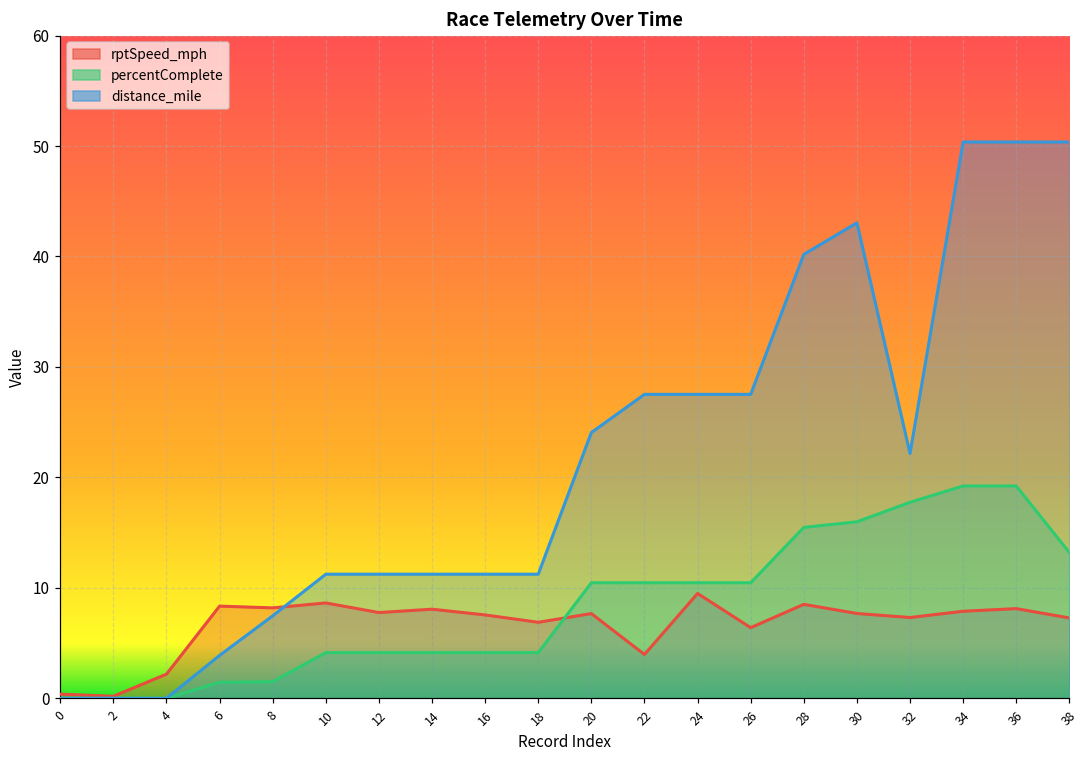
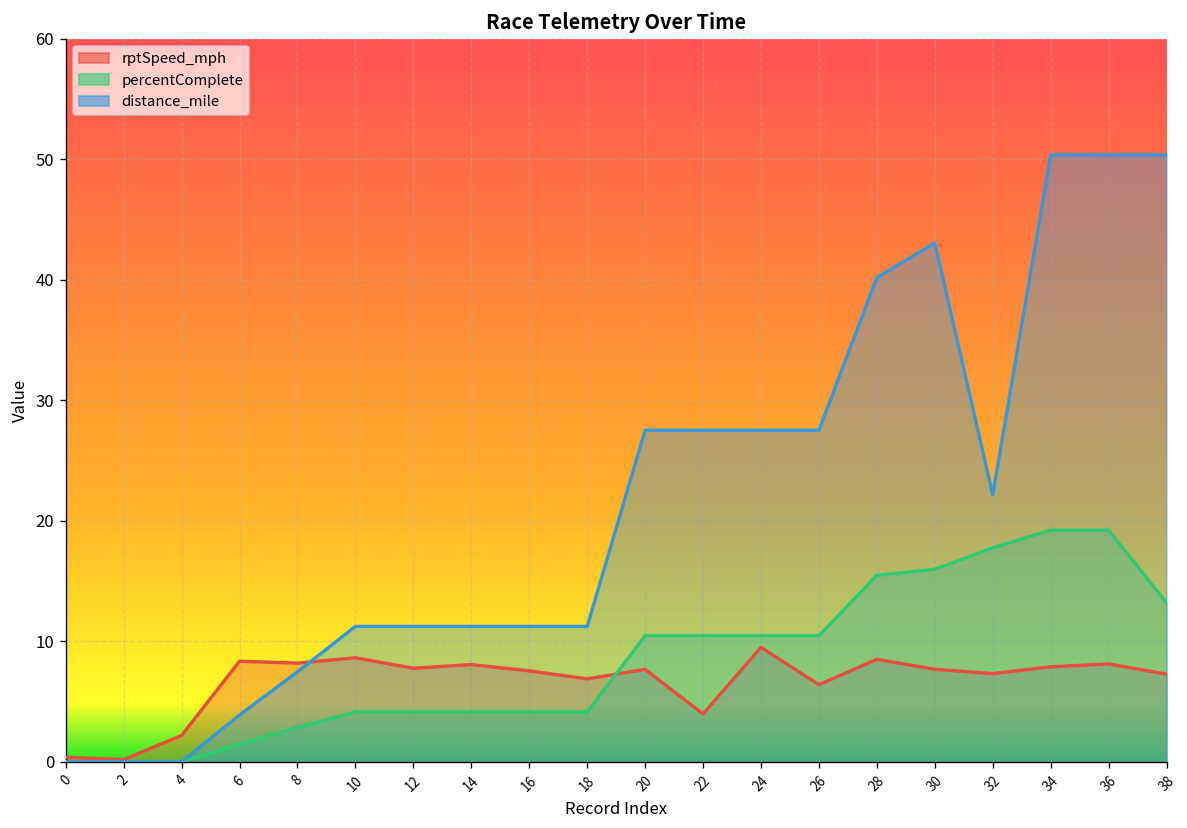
  {
    "rptSpeed_mph": {
      "0": 0.4,
      "4": 2.2,
      "6": 8.3,
      "8": 8.2,
      "10": 8.6,
      "12": 7.8,
      "14": 8.1,
      "16": 7.5,
      "18": 6.9,
      "20": 7.7,
      "22": 4.0,
      "24": 9.5,
      "26": 6.4,
      "28": 8.5,
      "30": 7.7,
      "32": 7.3,
      "34": 7.9,
      "36": 8.1,
      "38": 7.3
    },
    "percentComplete": {
      "6": 1.4,
-     "8": 1.5,
+     "8": 2.9,
      "10": 4.1,
      "12": 4.1,
      "14": 4.1,
      "16": 4.1,
      "18": 4.1,
      "20": 10.5,
      "22": 10.5,
      "24": 10.5,
      "26": 10.5,
      "28": 15.5,
      "30": 16.0,
      "32": 17.7,
      "34": 19.2,
      "36": 19.2,
      "38": 13.2
    },
    "distance_mile": {
      "6": 3.9,
      "8": 7.5,
      "10": 11.2,
      "12": 11.2,
      "14": 11.2,
      "16": 11.2,
      "18": 11.2,
-     "20": 24.1,
+     "20": 27.5,
      "22": 27.5,
      "24": 27.5,
      "26": 27.5,
      "28": 40.2,
      "30": 43.0,
      "32": 22.2,
      "34": 50.4,
      "36": 50.4,
      "38": 50.4
    }
  }
